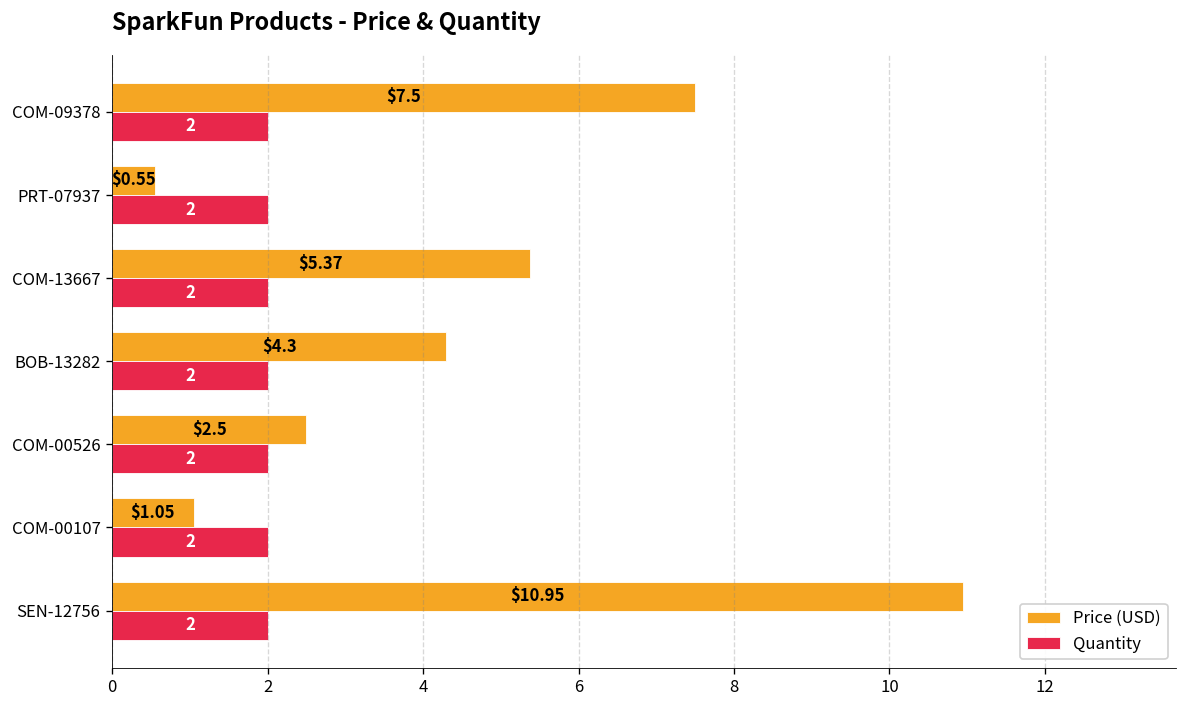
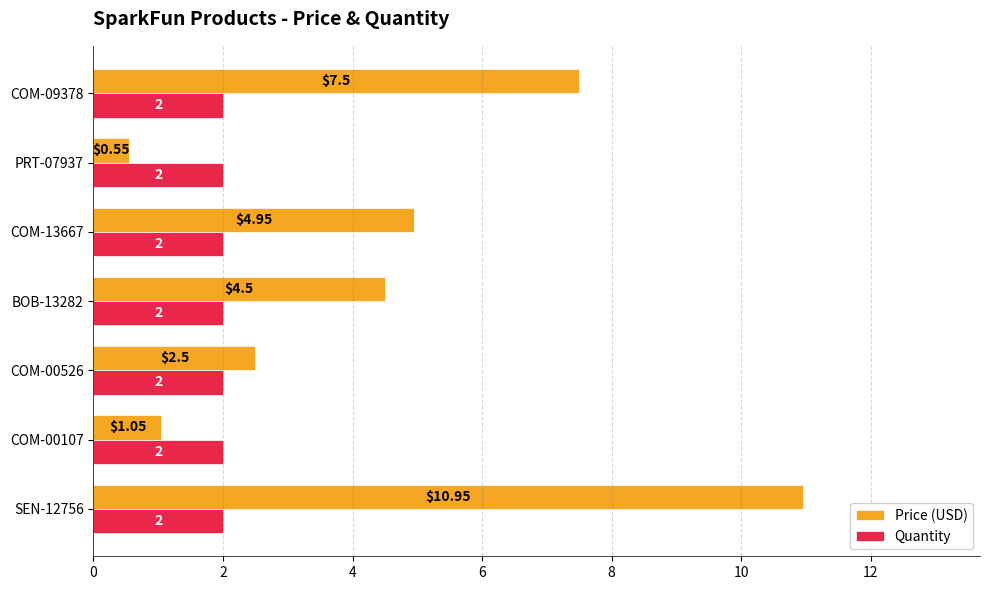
  {
    "Price (USD)": {
      "COM-09378": "$7.5",
      "PRT-07937": "$0.55",
-     "COM-13667": "$5.37",
-     "BOB-13282": "$4.3",
+     "COM-13667": "$4.95",
+     "BOB-13282": "$4.5",
      "COM-00526": "$2.5",
      "COM-00107": "$1.05",
      "SEN-12756": "$10.95"
    },
    "Quantity": {
      "COM-09378": "2",
      "PRT-07937": "2",
      "COM-13667": "2",
      "BOB-13282": "2",
      "COM-00526": "2",
      "COM-00107": "2",
      "SEN-12756": "2"
    }
  }
